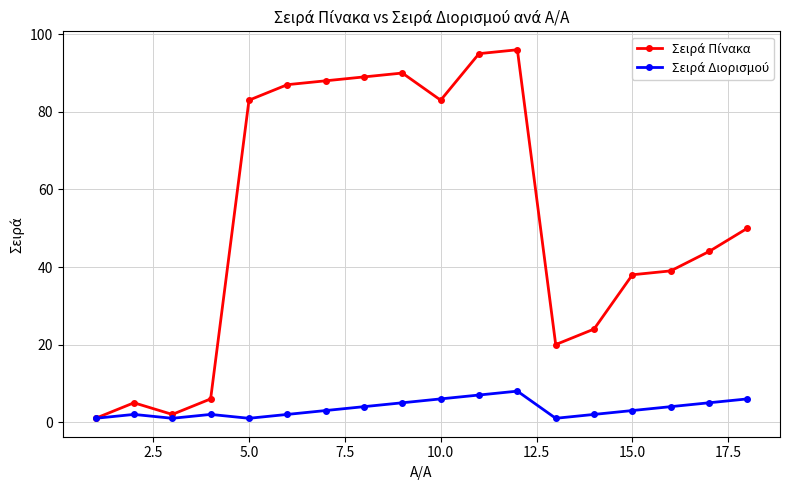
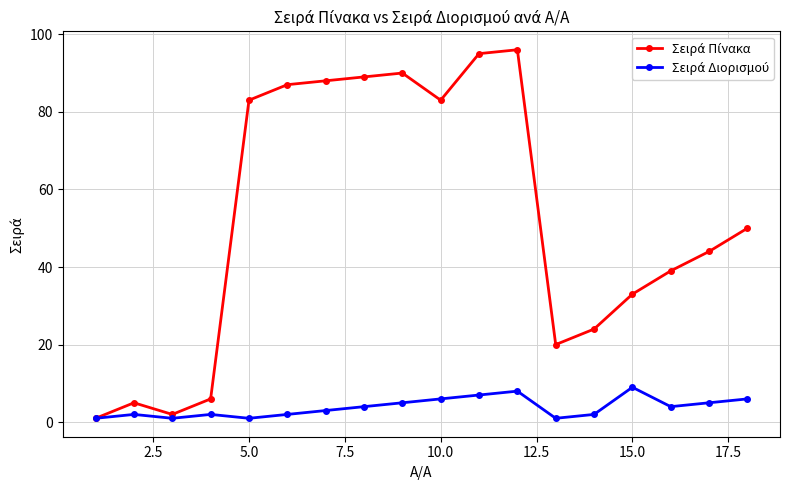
  {
    "Σειρά Πίνακα": {
      "5.0": 83,
      "10.0": 83,
-     "15.0": 38
+     "15.0": 33
    },
    "Σειρά Διορισμού": {
      "5.0": 1,
      "10.0": 6,
-     "15.0": 3
+     "15.0": 9
    }
  }
